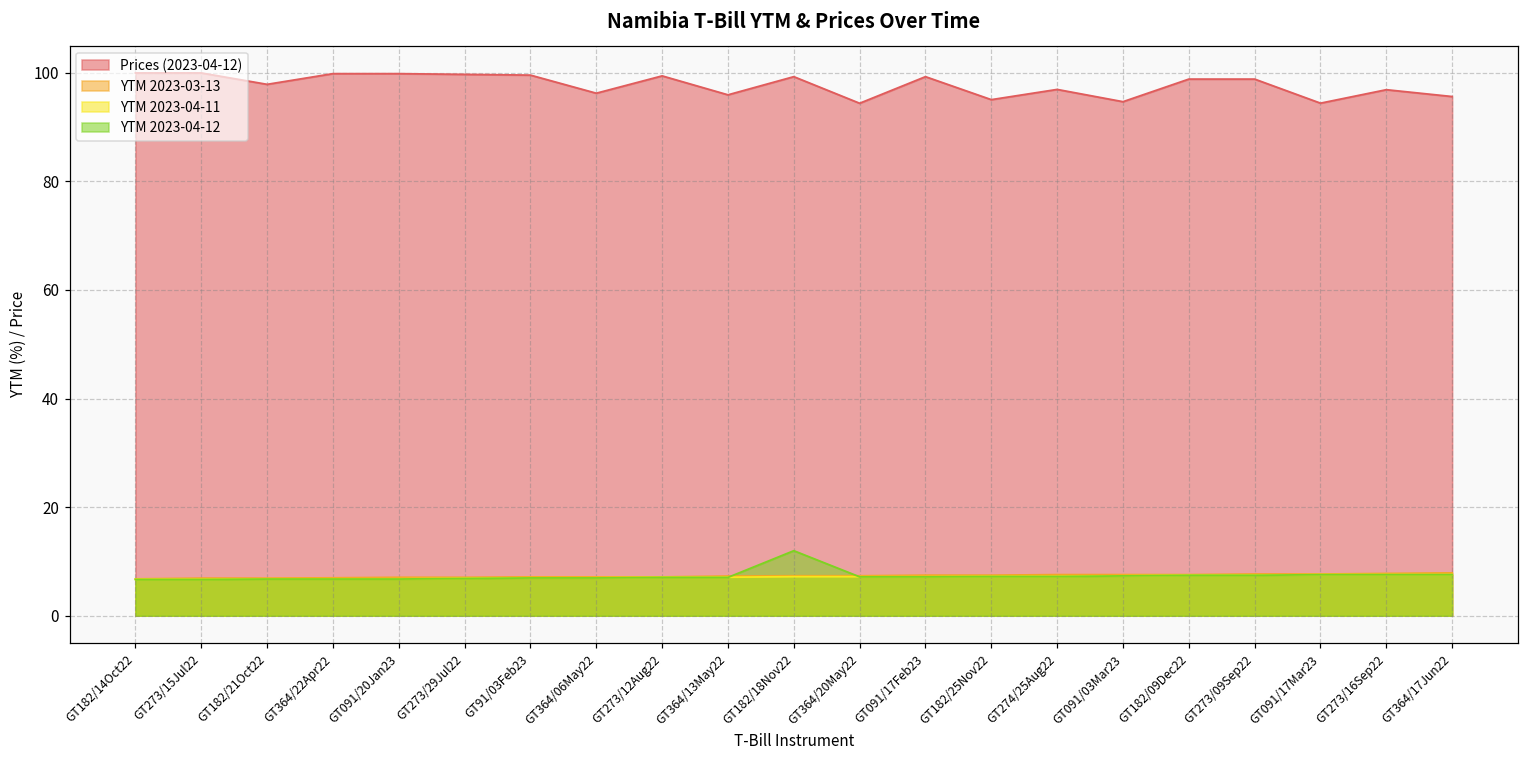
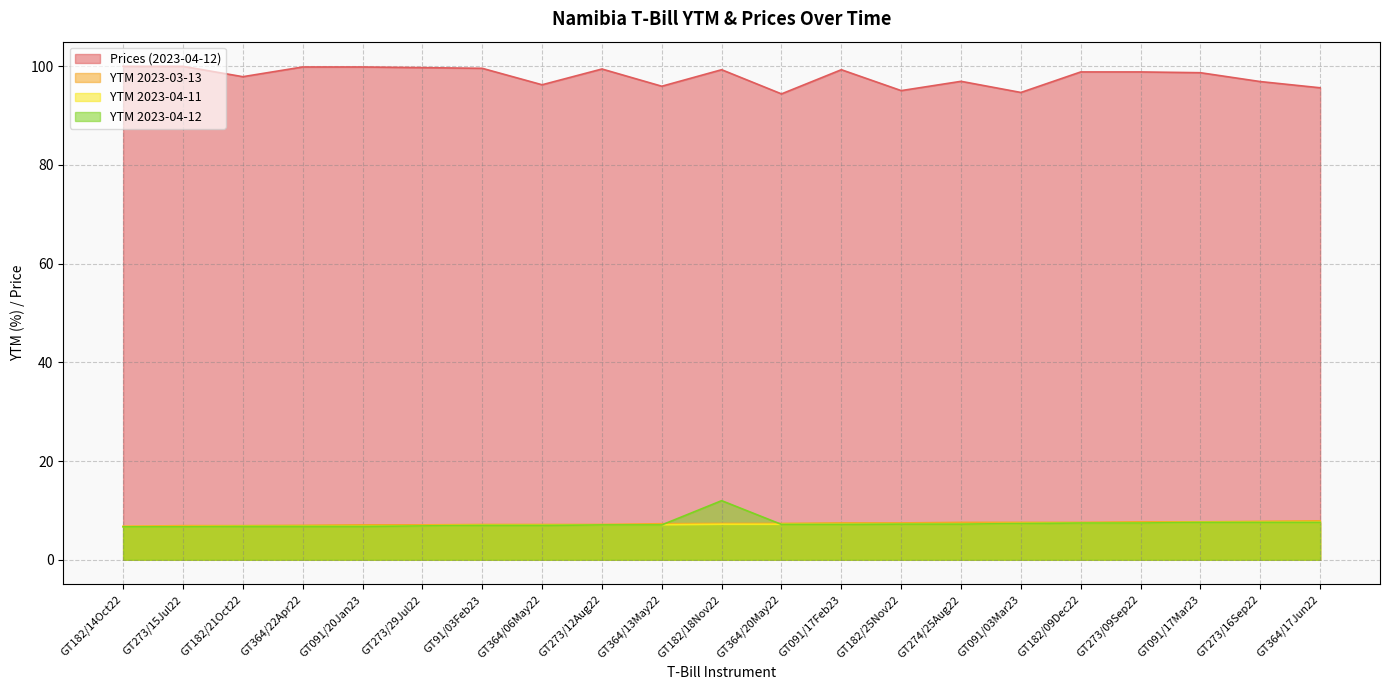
  {
    "Prices (2023-04-12)": {
      "GT182/21Oct22": 98,
      "GT364/22Apr22": 100,
      "GT091/20Jan23": 100,
      "GT273/29Jul22": 100,
      "GT91/03Feb23": 100,
      "GT364/06May22": 96,
      "GT273/12Aug22": 99,
      "GT364/13May22": 96,
      "GT182/18Nov22": 99,
      "GT364/20May22": 94,
      "GT091/17Feb23": 99,
      "GT182/25Nov22": 95,
      "GT274/25Aug22": 97,
      "GT091/03Mar23": 95,
      "GT182/09Dec22": 99,
      "GT273/09Sep22": 99,
-     "GT091/17Mar23": 94,
+     "GT091/17Mar23": 99,
      "GT273/16Sep22": 97,
      "GT364/17Jun22": 96
    },
    "YTM 2023-04-12": {
      "GT182/18Nov22": 12
    }
  }
